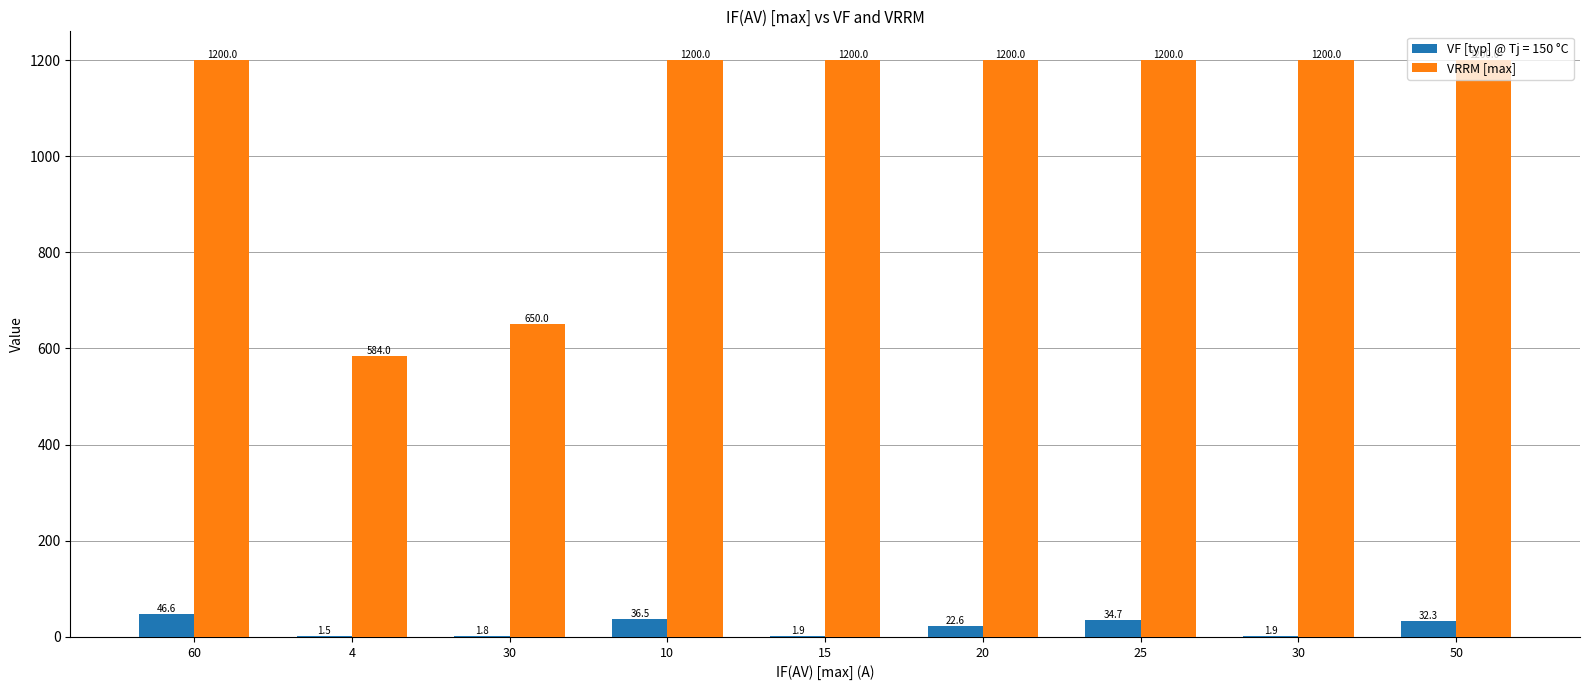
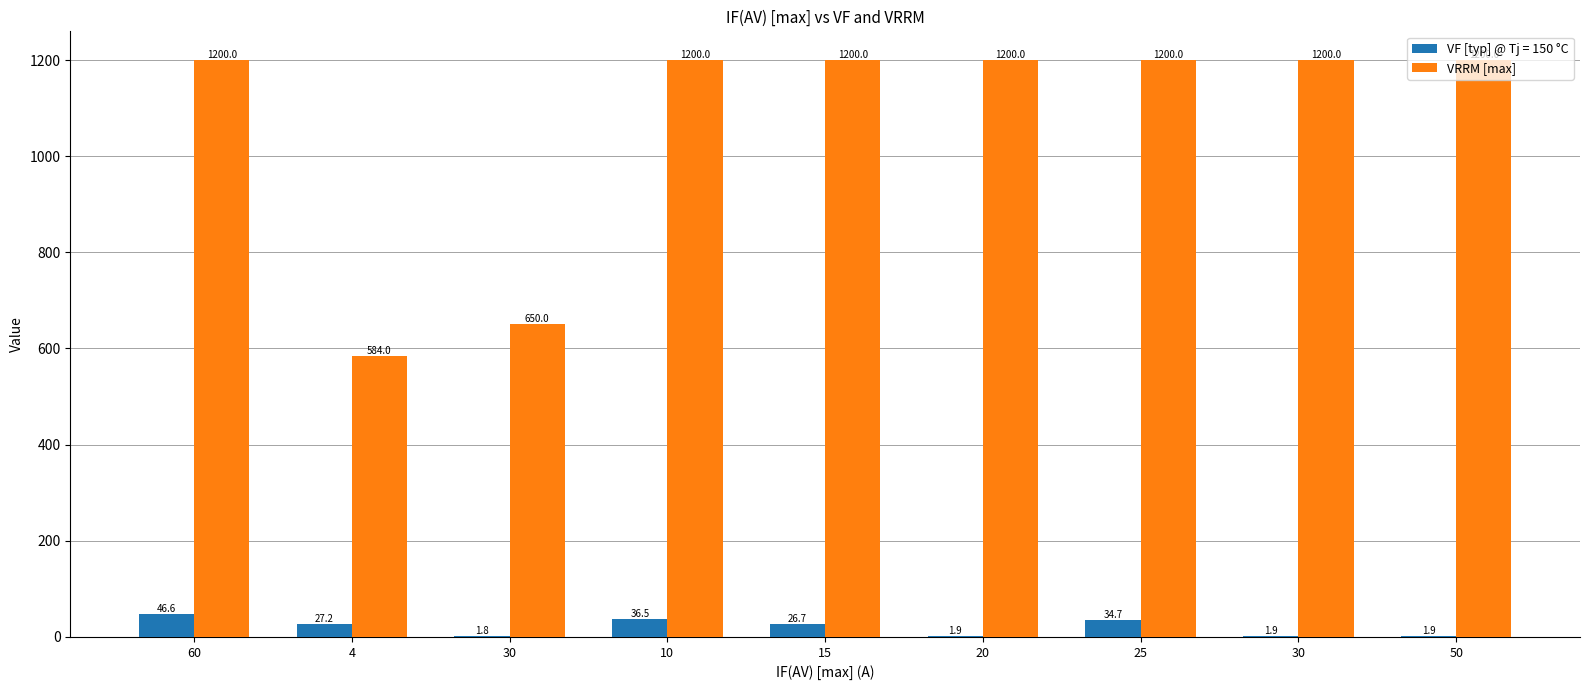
  {
    "VF [typ] @ Tj = 150 °C": {
      "60": 46.6,
-     "4": 1.5,
+     "4": 27.2,
      "10": 36.5,
-     "15": 1.9,
-     "20": 22.6,
+     "15": 26.7,
+     "20": 1.9,
      "25": 34.7,
-     "50": 32.3
+     "50": 1.9
    },
    "VRRM [max]": {
      "60": 1200.0,
      "4": 584.0,
      "10": 1200.0,
      "15": 1200.0,
      "20": 1200.0,
      "25": 1200.0
    }
  }
